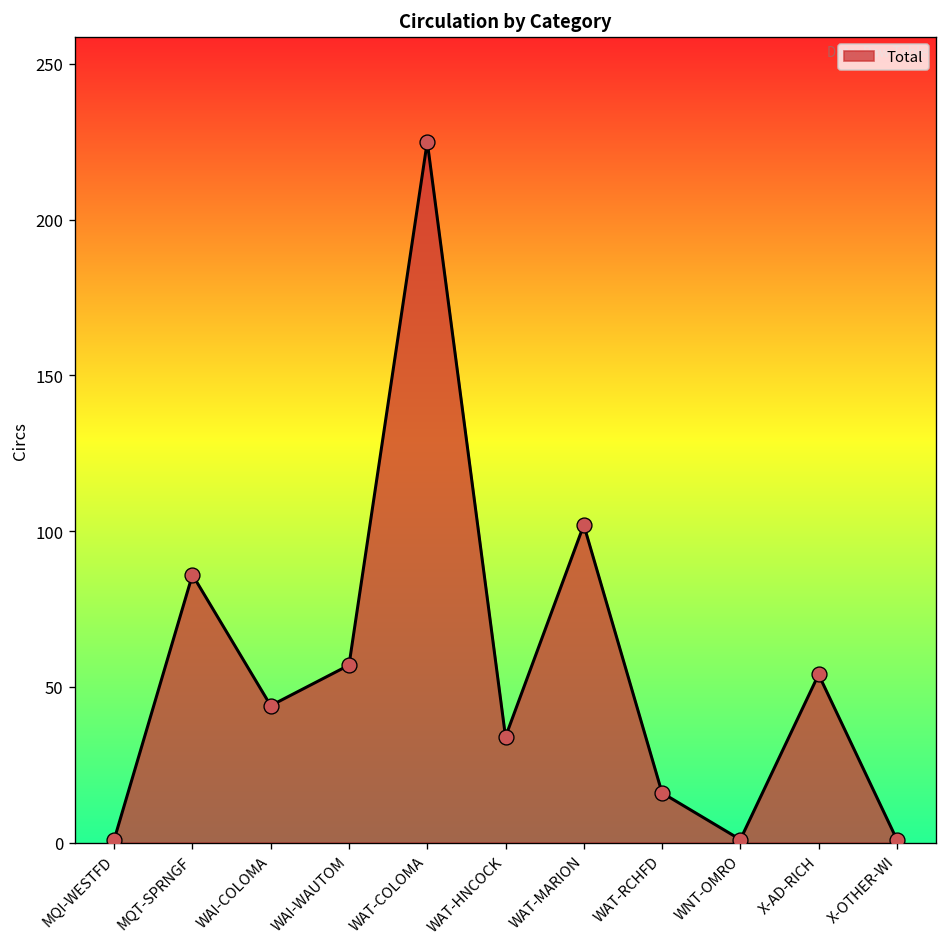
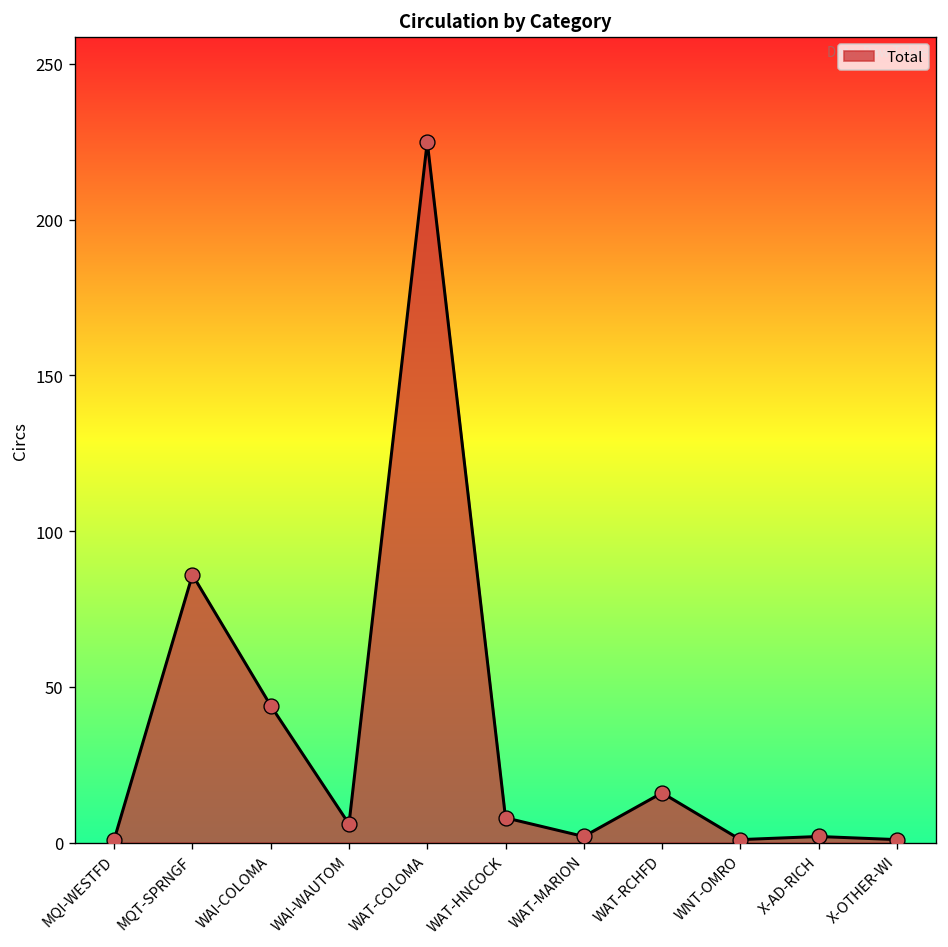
  {
    "MQI-WESTFD": 1,
    "MQT-SPRNGF": 86,
    "WAI-COLOMA": 44,
-   "WAI-WAUTOM": 57,
+   "WAI-WAUTOM": 6,
    "WAT-COLOMA": 225,
-   "WAT-HNCOCK": 34,
-   "WAT-MARION": 102,
+   "WAT-HNCOCK": 8,
+   "WAT-MARION": 2,
    "WAT-RCHFD": 16,
    "WNT-OMRO": 1,
-   "X-AD-RICH": 54,
+   "X-AD-RICH": 2,
    "X-OTHER-WI": 1
  }
